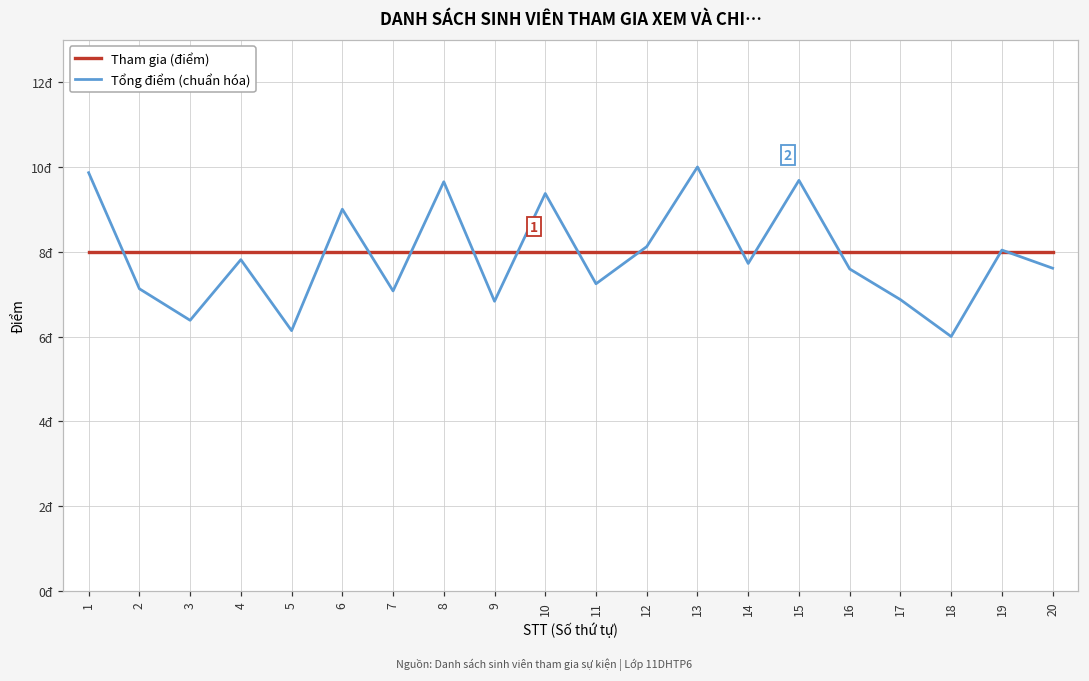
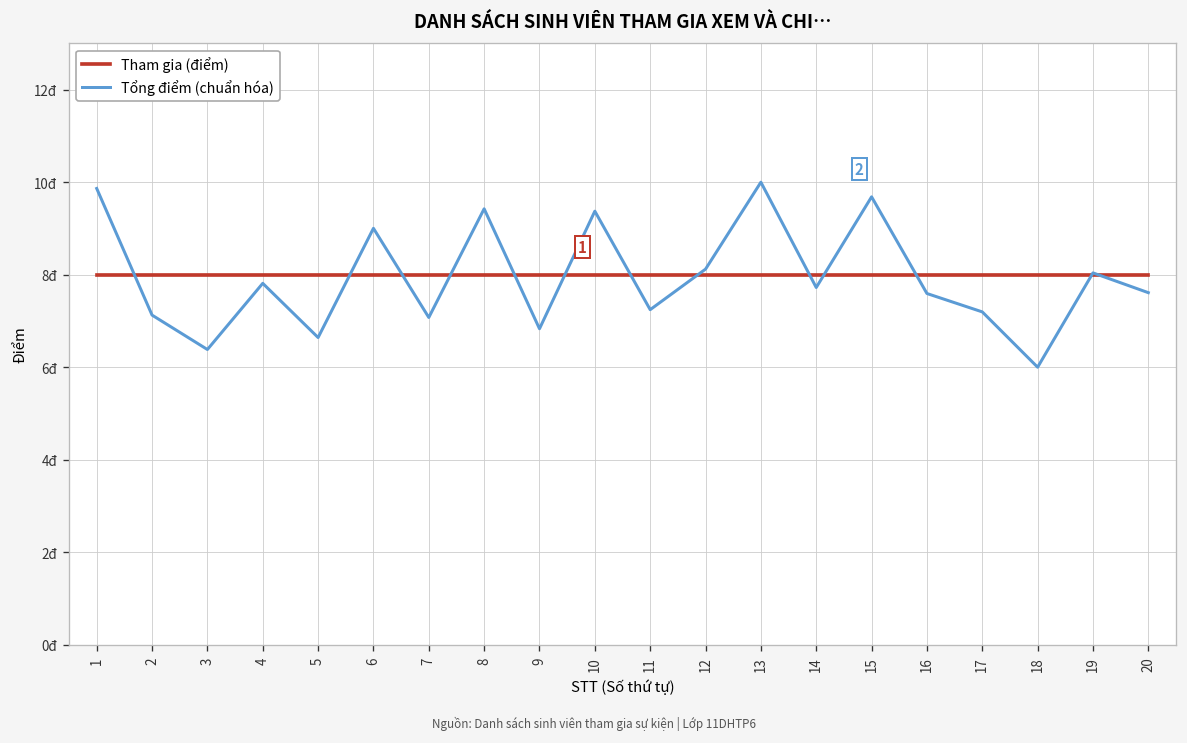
  {
    "Tham gia (điểm)": {
      "1": "8.0đ",
      "2": "8.0đ",
      "3": "8.0đ",
      "4": "8.0đ",
      "5": "8.0đ",
      "6": "8.0đ",
      "7": "8.0đ",
      "8": "8.0đ",
      "9": "8.0đ",
      "11": "8.0đ",
      "12": "8.0đ",
      "13": "8.0đ",
      "14": "8.0đ",
      "15": "8.0đ",
      "16": "8.0đ",
      "17": "8.0đ",
      "18": "8.0đ",
      "20": "8.0đ"
    },
    "Tổng điểm (chuẩn hóa)": {
      "1": "9.9đ",
      "2": "7.1đ",
      "3": "6.4đ",
      "4": "7.8đ",
-     "5": "6.1đ",
+     "5": "6.6đ",
      "6": "9.0đ",
      "7": "7.1đ",
-     "8": "9.7đ",
+     "8": "9.4đ",
      "9": "6.8đ",
      "10": "9.4đ",
      "11": "7.2đ",
      "12": "8.1đ",
      "13": "10.0đ",
      "14": "7.7đ",
      "16": "7.6đ",
-     "17": "6.9đ",
+     "17": "7.2đ",
      "18": "6.0đ",
      "20": "7.6đ"
    }
  }
